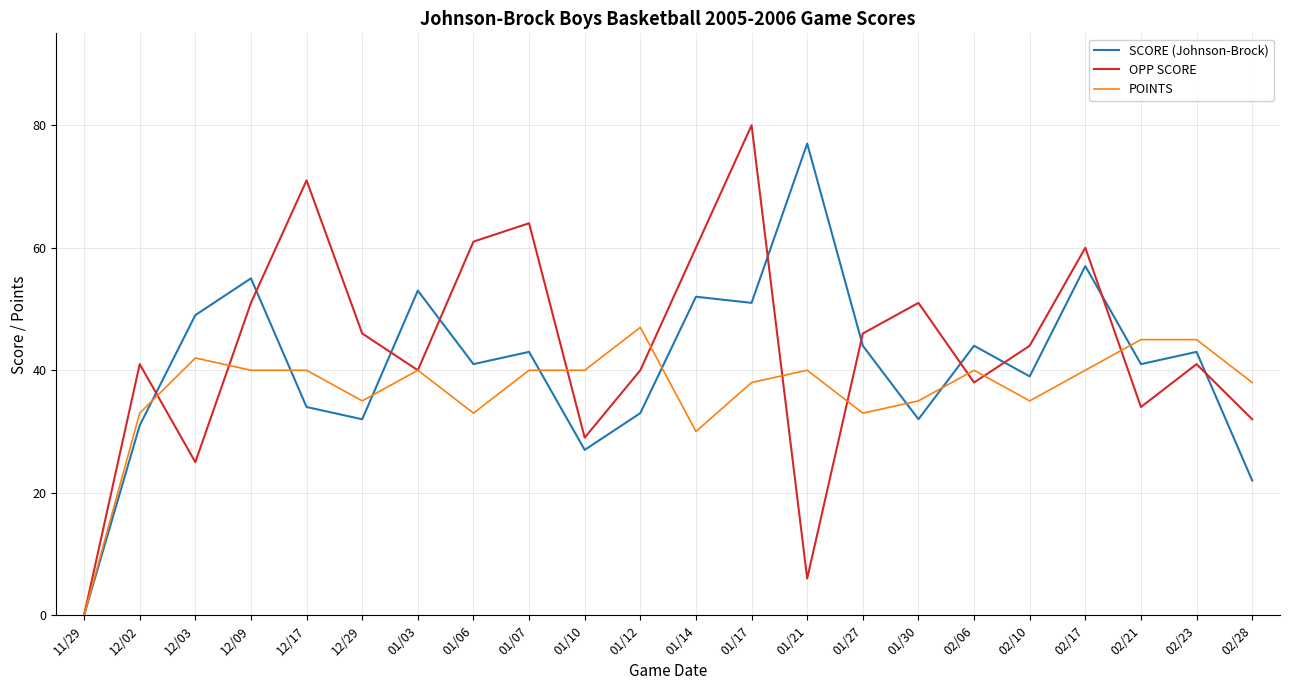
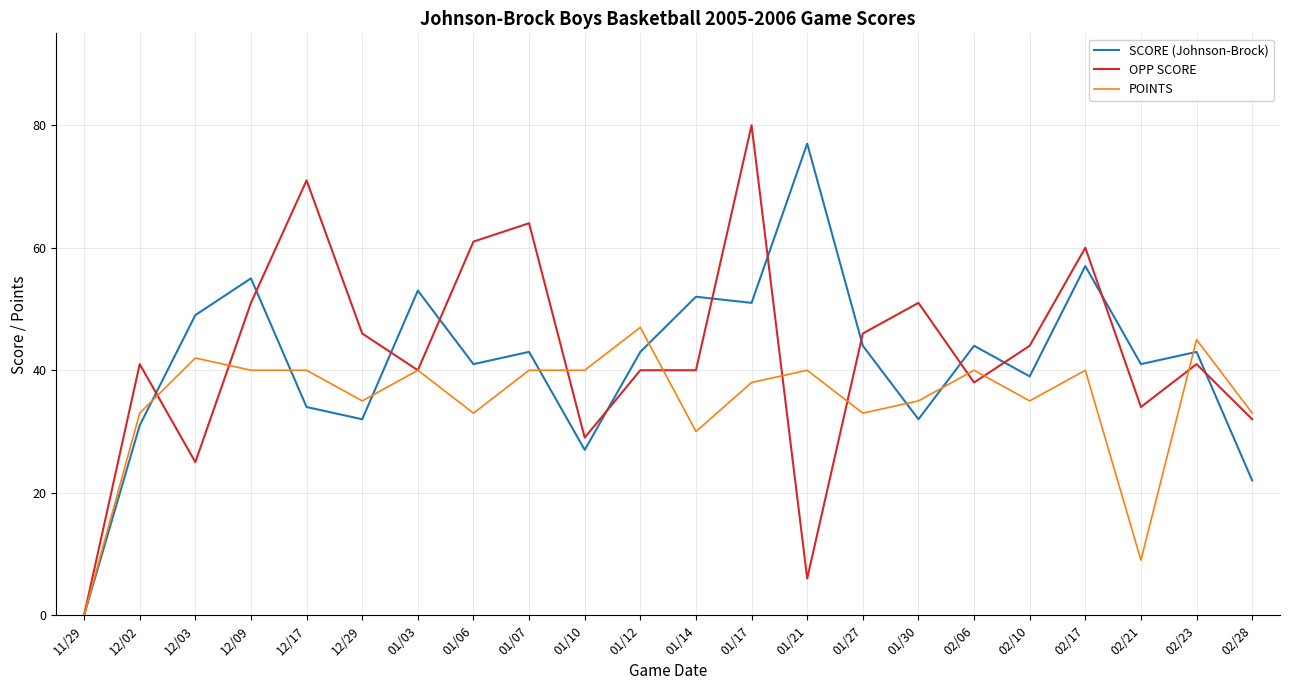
  {
    "SCORE (Johnson-Brock)": {
      "12/02": 31,
      "12/03": 49,
      "12/09": 55,
      "12/17": 34,
      "12/29": 32,
      "01/03": 53,
      "01/06": 41,
      "01/07": 43,
      "01/10": 27,
-     "01/12": 33,
+     "01/12": 43,
      "01/14": 52,
      "01/17": 51,
      "01/21": 77,
      "01/27": 44,
      "01/30": 32,
      "02/06": 44,
      "02/10": 39,
      "02/17": 57,
      "02/21": 41,
      "02/23": 43,
      "02/28": 22
    },
    "OPP SCORE": {
      "12/02": 41,
      "12/03": 25,
      "12/09": 51,
      "12/17": 71,
      "12/29": 46,
      "01/06": 61,
      "01/07": 64,
      "01/10": 29,
      "01/12": 40,
-     "01/14": 60,
+     "01/14": 40,
      "01/17": 80,
      "01/21": 6,
      "01/27": 46,
      "01/30": 51,
      "02/06": 38,
      "02/10": 44,
      "02/17": 60,
      "02/21": 34,
      "02/23": 41,
      "02/28": 32
    },
    "POINTS": {
      "12/02": 33,
      "12/03": 42,
      "12/09": 40,
      "12/17": 40,
      "12/29": 35,
      "01/06": 33,
      "01/07": 40,
      "01/10": 40,
      "01/12": 47,
      "01/14": 30,
      "01/17": 38,
      "01/21": 40,
      "01/27": 33,
      "01/30": 35,
      "02/06": 40,
      "02/10": 35,
      "02/17": 40,
-     "02/21": 45,
+     "02/21": 9,
      "02/23": 45,
-     "02/28": 38
+     "02/28": 33
    }
  }
